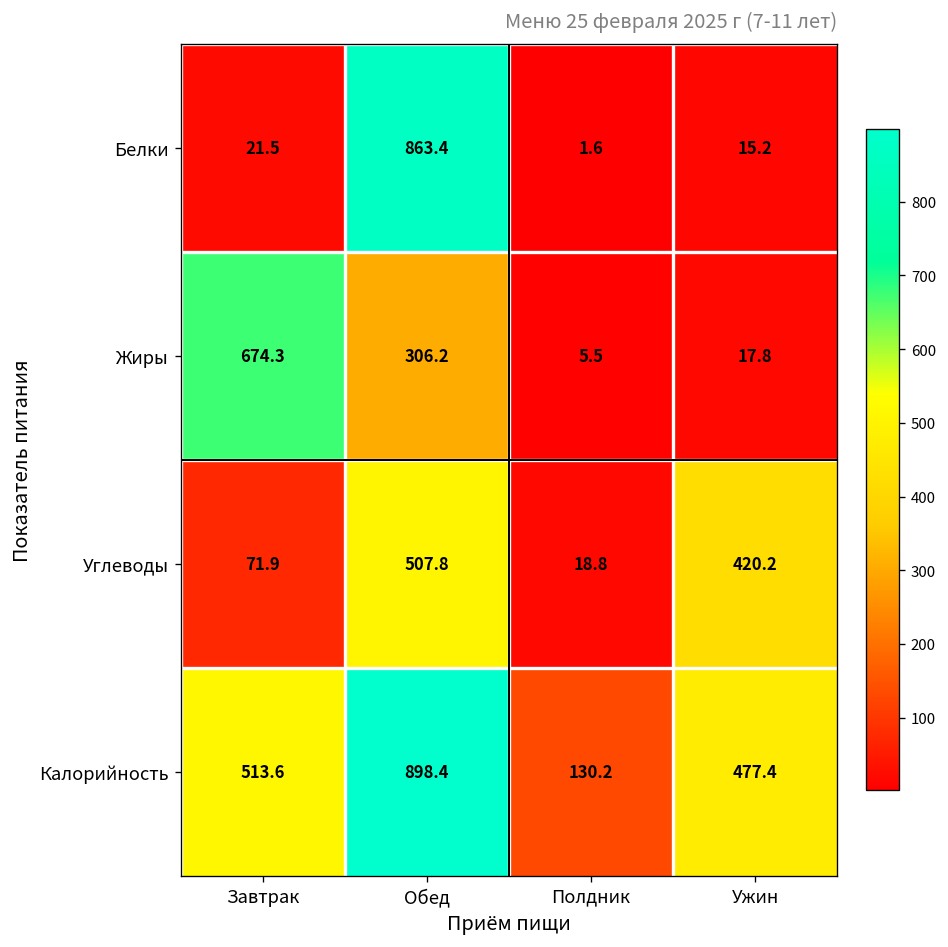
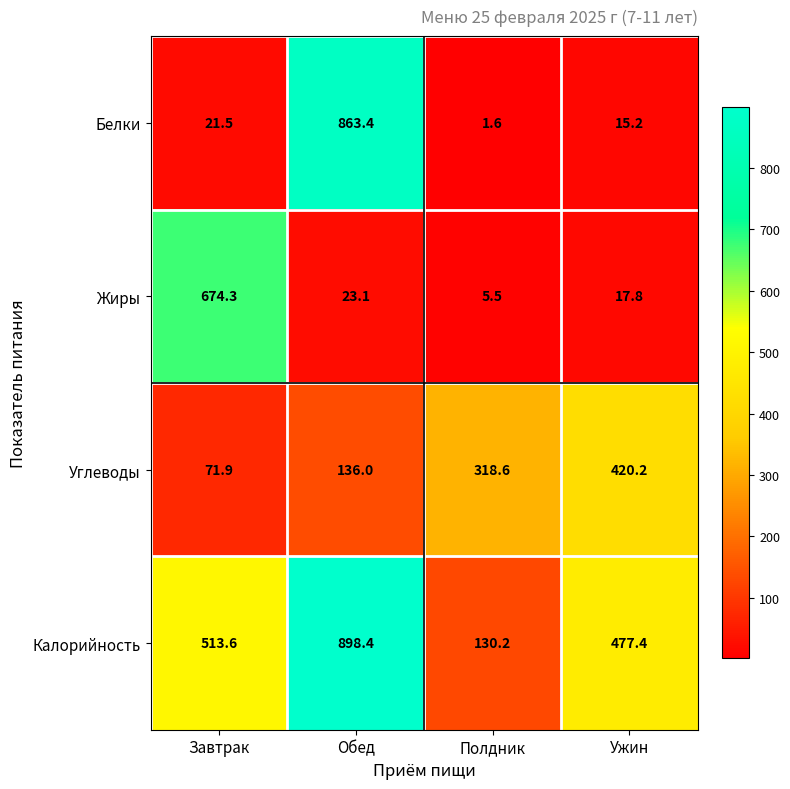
  {
    "Белки": {
      "Завтрак": 21.5,
      "Обед": 863.4,
      "Полдник": 1.6,
      "Ужин": 15.2
    },
    "Жиры": {
      "Завтрак": 674.3,
-     "Обед": 306.2,
+     "Обед": 23.1,
      "Полдник": 5.5,
      "Ужин": 17.8
    },
    "Углеводы": {
      "Завтрак": 71.9,
-     "Обед": 507.8,
-     "Полдник": 18.8,
+     "Обед": 136.0,
+     "Полдник": 318.6,
      "Ужин": 420.2
    },
    "Калорийность": {
      "Завтрак": 513.6,
      "Обед": 898.4,
      "Полдник": 130.2,
      "Ужин": 477.4
    }
  }
